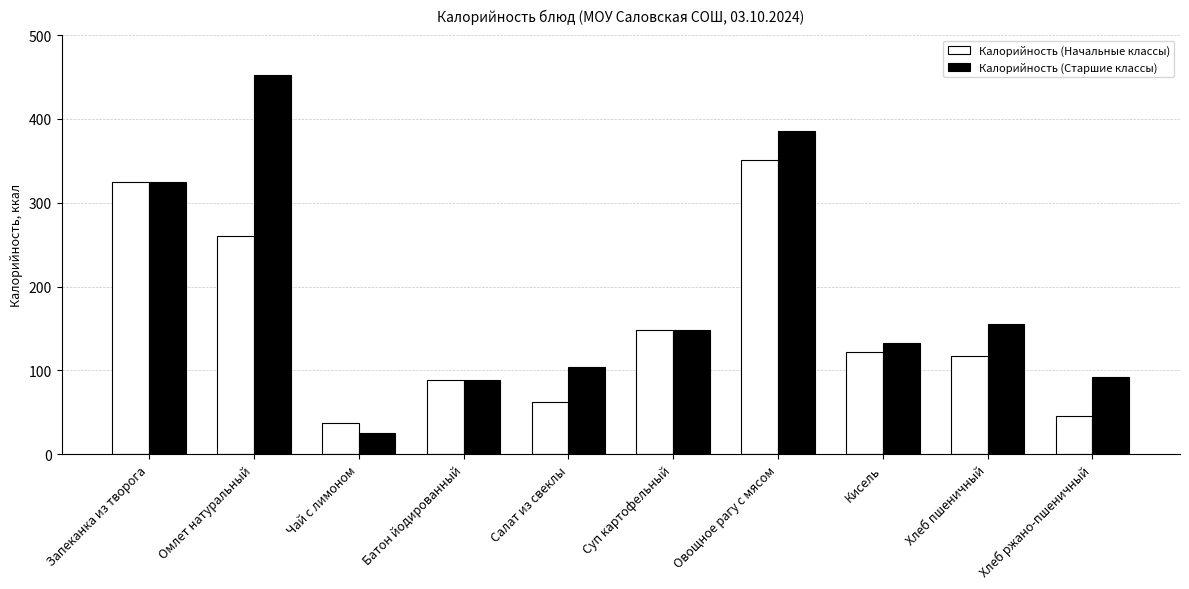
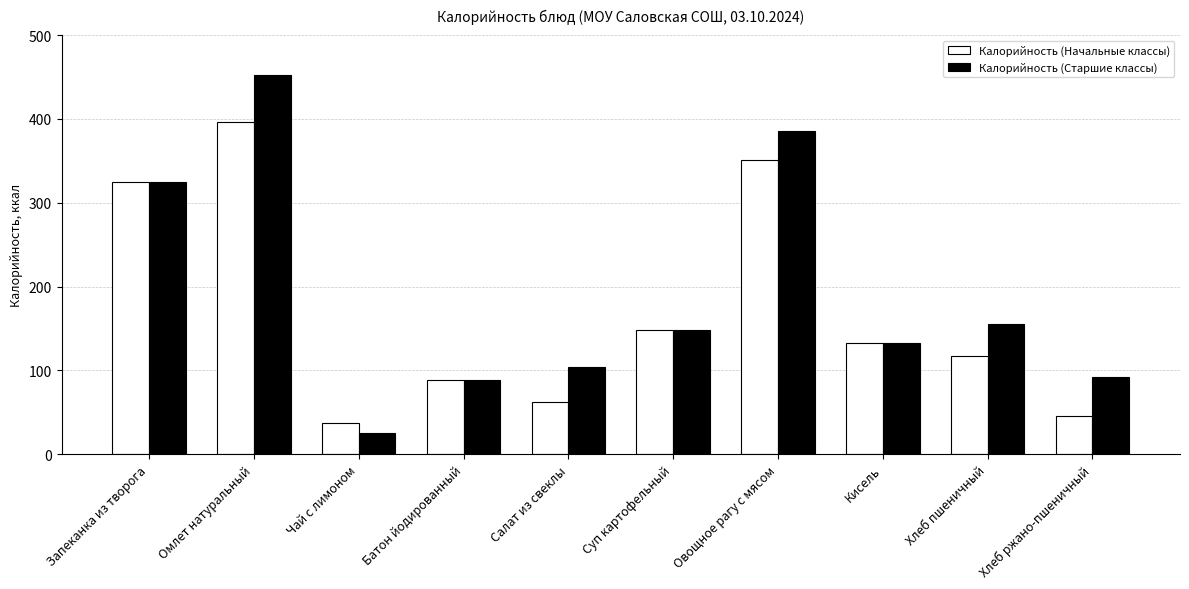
  {
    "Калорийность (Начальные классы)": {
      "Запеканка из творога": 320,
-     "Омлет натуральный": 260,
+     "Омлет натуральный": 400,
      "Чай с лимоном": 40,
      "Батон йодированный": 90,
      "Салат из свеклы": 60,
      "Суп картофельный": 150,
      "Овощное рагу с мясом": 350,
-     "Кисель": 120,
+     "Кисель": 130,
      "Хлеб пшеничный": 120,
      "Хлеб ржано-пшеничный": 50
    },
    "Калорийность (Старшие классы)": {
      "Запеканка из творога": 320,
      "Омлет натуральный": 450,
      "Чай с лимоном": 20,
      "Батон йодированный": 90,
      "Салат из свеклы": 100,
      "Суп картофельный": 150,
      "Овощное рагу с мясом": 390,
      "Кисель": 130,
      "Хлеб пшеничный": 160,
      "Хлеб ржано-пшеничный": 90
    }
  }
